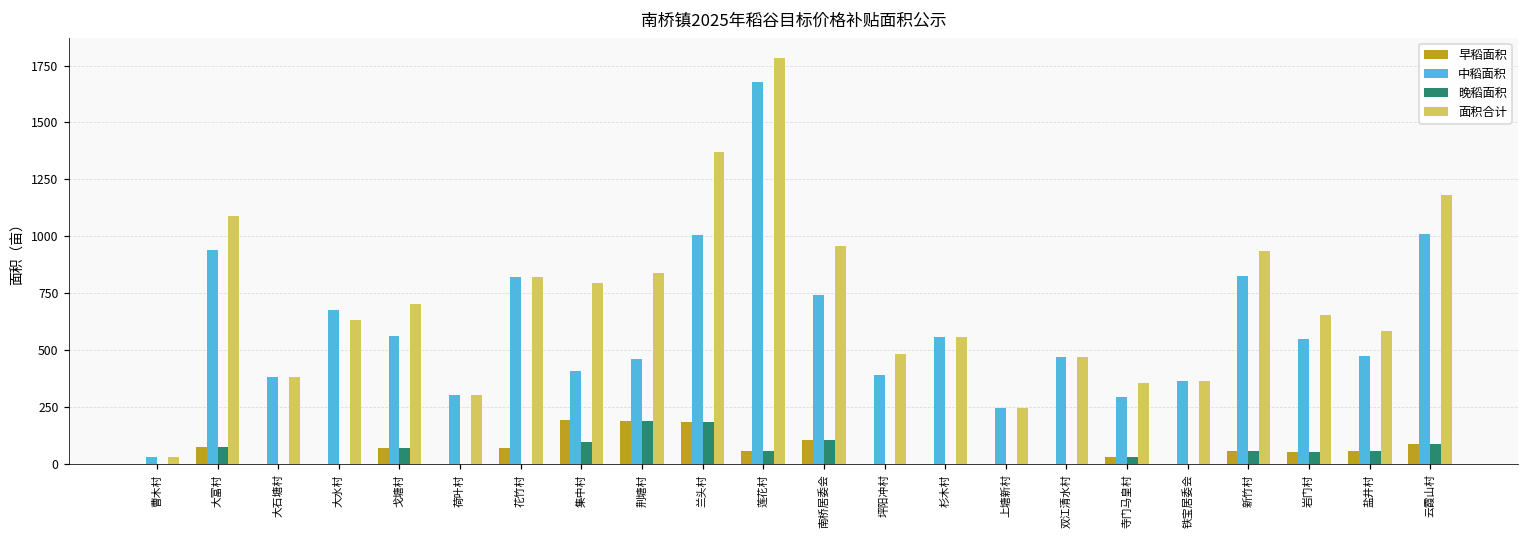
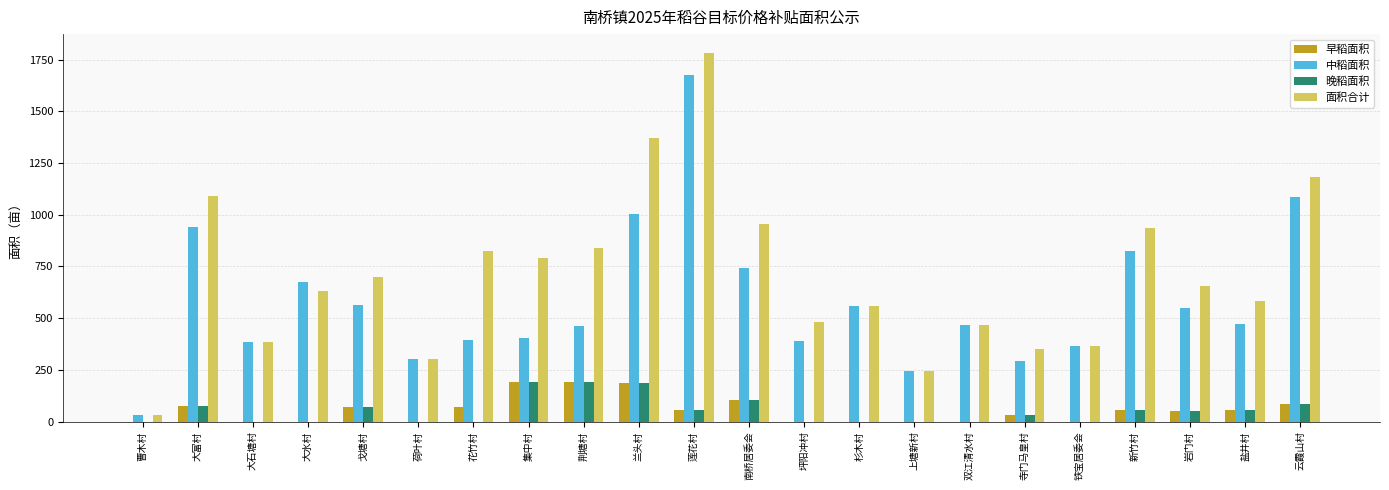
  {
    "早稻面积": {
      "曹木村": 0,
      "大富村": 70,
      "大石塘村": 0,
      "大水村": 0,
      "戈塘村": 70,
      "荷叶村": 0,
      "花竹村": 70,
      "集中村": 190,
      "荆塘村": 190,
      "兰头村": 180,
      "莲花村": 50,
      "南桥居委会": 110,
      "坪阳冲村": 0,
      "杉木村": 0,
      "上塘新村": 0,
      "双江清水村": 0,
      "寺门马皇村": 30,
      "铁宝居委会": 0,
      "新竹村": 60,
      "岩门村": 50,
      "盐井村": 60,
      "云霞山村": 90
    },
    "中稻面积": {
      "曹木村": 30,
      "大富村": 940,
      "大石塘村": 380,
      "大水村": 680,
      "戈塘村": 560,
      "荷叶村": 300,
-     "花竹村": 820,
+     "花竹村": 390,
      "集中村": 410,
      "荆塘村": 460,
      "兰头村": 1000,
      "莲花村": 1680,
      "南桥居委会": 740,
      "坪阳冲村": 390,
      "杉木村": 560,
      "上塘新村": 240,
      "双江清水村": 470,
      "寺门马皇村": 290,
      "铁宝居委会": 360,
      "新竹村": 820,
      "岩门村": 550,
      "盐井村": 470,
-     "云霞山村": 1010
+     "云霞山村": 1090
    },
    "晚稻面积": {
      "曹木村": 0,
      "大富村": 70,
      "大石塘村": 0,
      "大水村": 0,
      "戈塘村": 70,
      "荷叶村": 0,
      "花竹村": 0,
-     "集中村": 90,
+     "集中村": 190,
      "荆塘村": 190,
      "兰头村": 180,
      "莲花村": 50,
      "南桥居委会": 110,
      "坪阳冲村": 0,
      "杉木村": 0,
      "上塘新村": 0,
      "双江清水村": 0,
      "寺门马皇村": 30,
      "铁宝居委会": 0,
      "新竹村": 60,
      "岩门村": 50,
      "盐井村": 60,
      "云霞山村": 90
    },
    "面积合计": {
      "曹木村": 30,
      "大富村": 1090,
      "大石塘村": 380,
      "大水村": 630,
      "戈塘村": 700,
      "荷叶村": 300,
      "花竹村": 820,
      "集中村": 790,
      "荆塘村": 840,
      "兰头村": 1370,
      "莲花村": 1780,
      "南桥居委会": 950,
      "坪阳冲村": 480,
      "杉木村": 560,
      "上塘新村": 240,
      "双江清水村": 470,
      "寺门马皇村": 350,
      "铁宝居委会": 360,
      "新竹村": 940,
      "岩门村": 650,
      "盐井村": 580,
      "云霞山村": 1180
    }
  }
